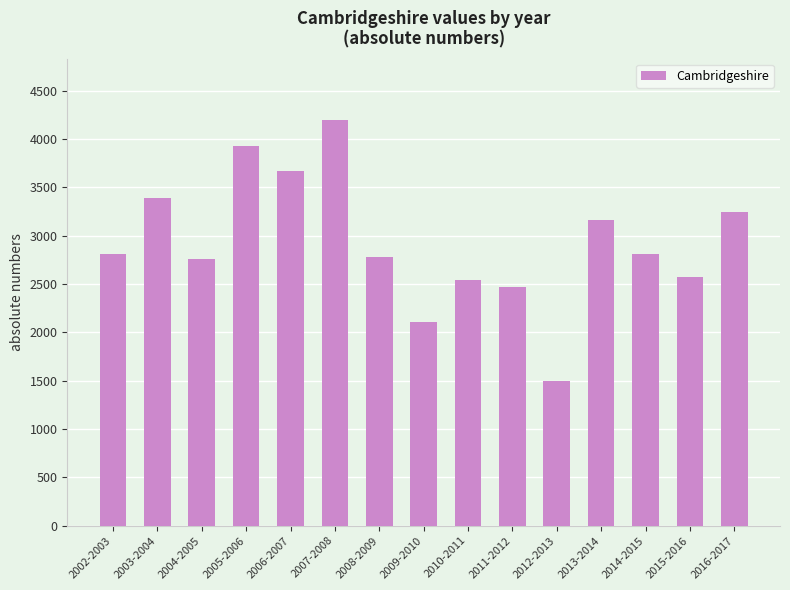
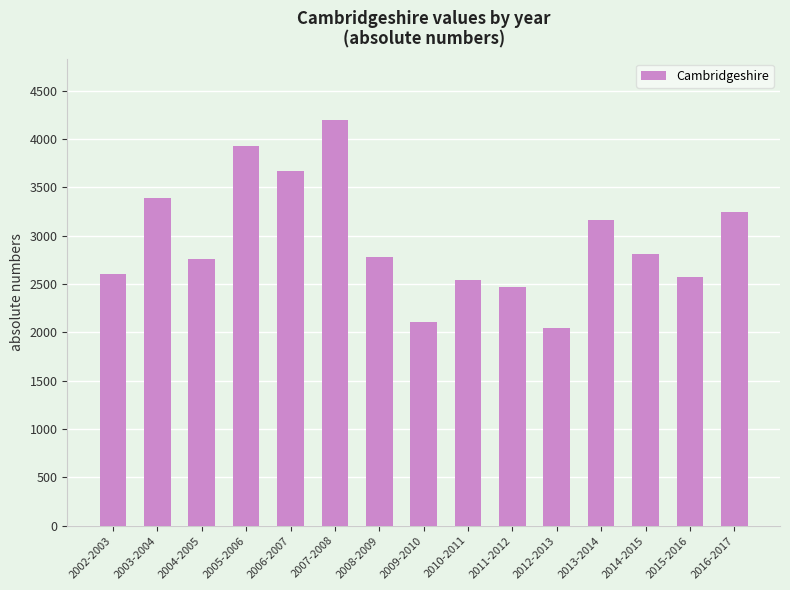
  {
-   "2002-2003": 2800,
+   "2002-2003": 2600,
    "2003-2004": 3400,
    "2004-2005": 2800,
    "2005-2006": 3900,
    "2006-2007": 3700,
    "2007-2008": 4200,
    "2008-2009": 2800,
    "2009-2010": 2100,
    "2010-2011": 2500,
    "2011-2012": 2500,
-   "2012-2013": 1500,
+   "2012-2013": 2000,
    "2013-2014": 3200,
    "2014-2015": 2800,
    "2015-2016": 2600,
    "2016-2017": 3200
  }
